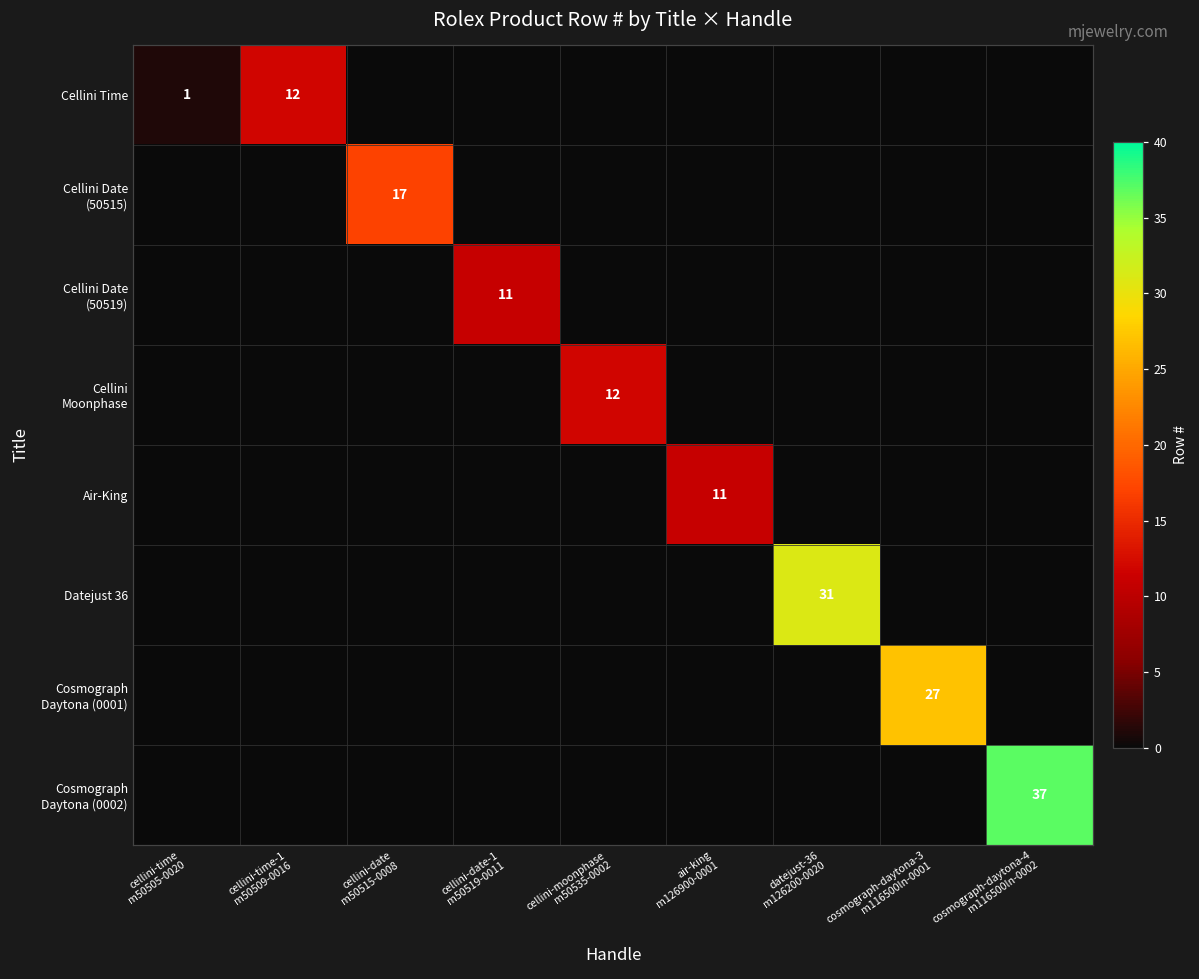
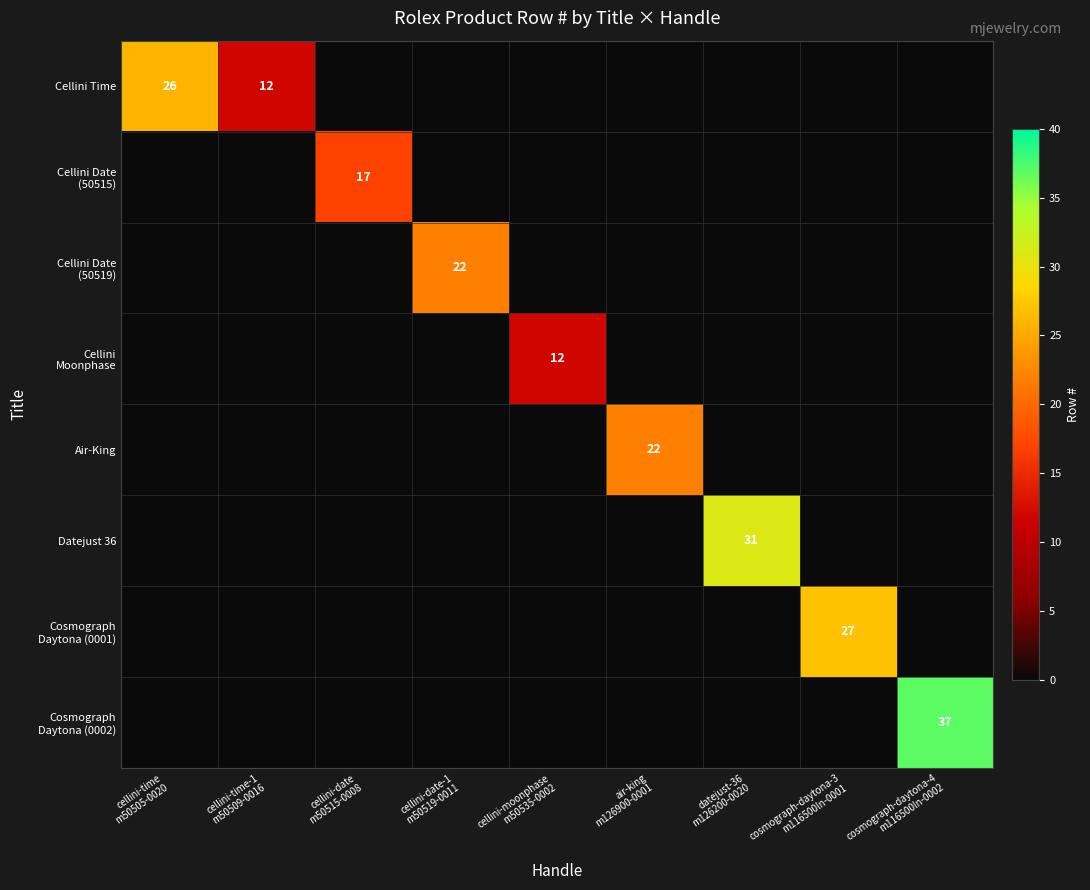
  {
    "Cellini Time": {
-     "cellini-time m50505-0020": 1,
+     "cellini-time m50505-0020": 26,
      "cellini-time-1 m50509-0016": 12
    },
    "Cellini Date (50515)": {
      "cellini-date m50515-0008": 17
    },
    "Cellini Date (50519)": {
-     "cellini-date-1 m50519-0011": 11
+     "cellini-date-1 m50519-0011": 22
    },
    "Cellini Moonphase": {
      "cellini-moonphase m50535-0002": 12
    },
    "Air-King": {
-     "air-king m126900-0001": 11
+     "air-king m126900-0001": 22
    },
    "Datejust 36": {
      "datejust-36 m126200-0020": 31
    },
    "Cosmograph Daytona (0001)": {
      "cosmograph-daytona-3 m116500ln-0001": 27
    },
    "Cosmograph Daytona (0002)": {
      "cosmograph-daytona-4 m116500ln-0002": 37
    }
  }
